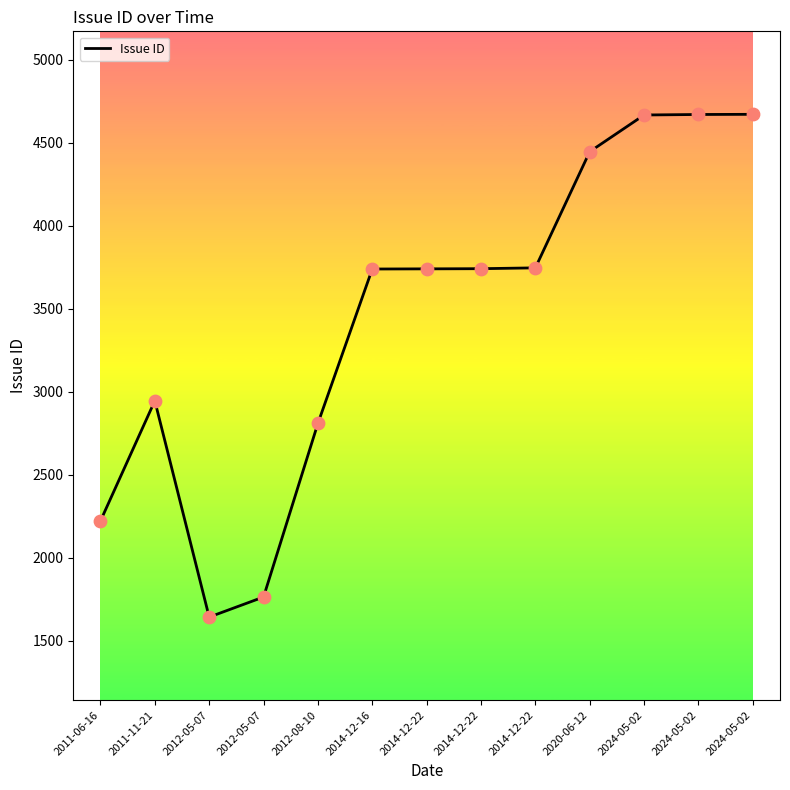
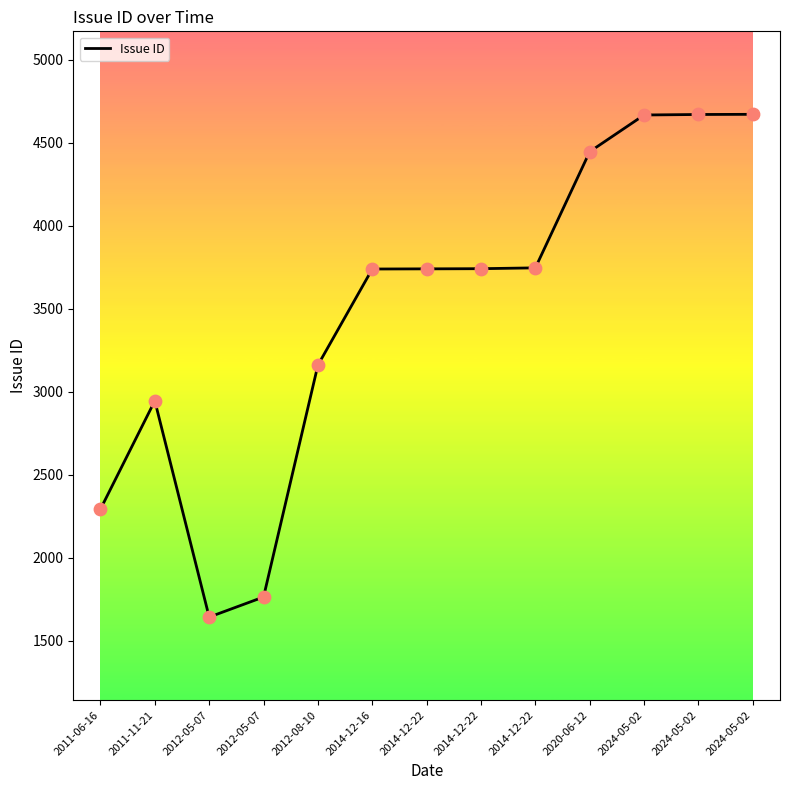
  {
-   "2011-06-16": 2220,
+   "2011-06-16": 2290,
    "2011-11-21": 2950,
-   "2012-08-10": 2810,
+   "2012-08-10": 3160,
    "2014-12-16": 3740,
    "2020-06-12": 4450
  }
